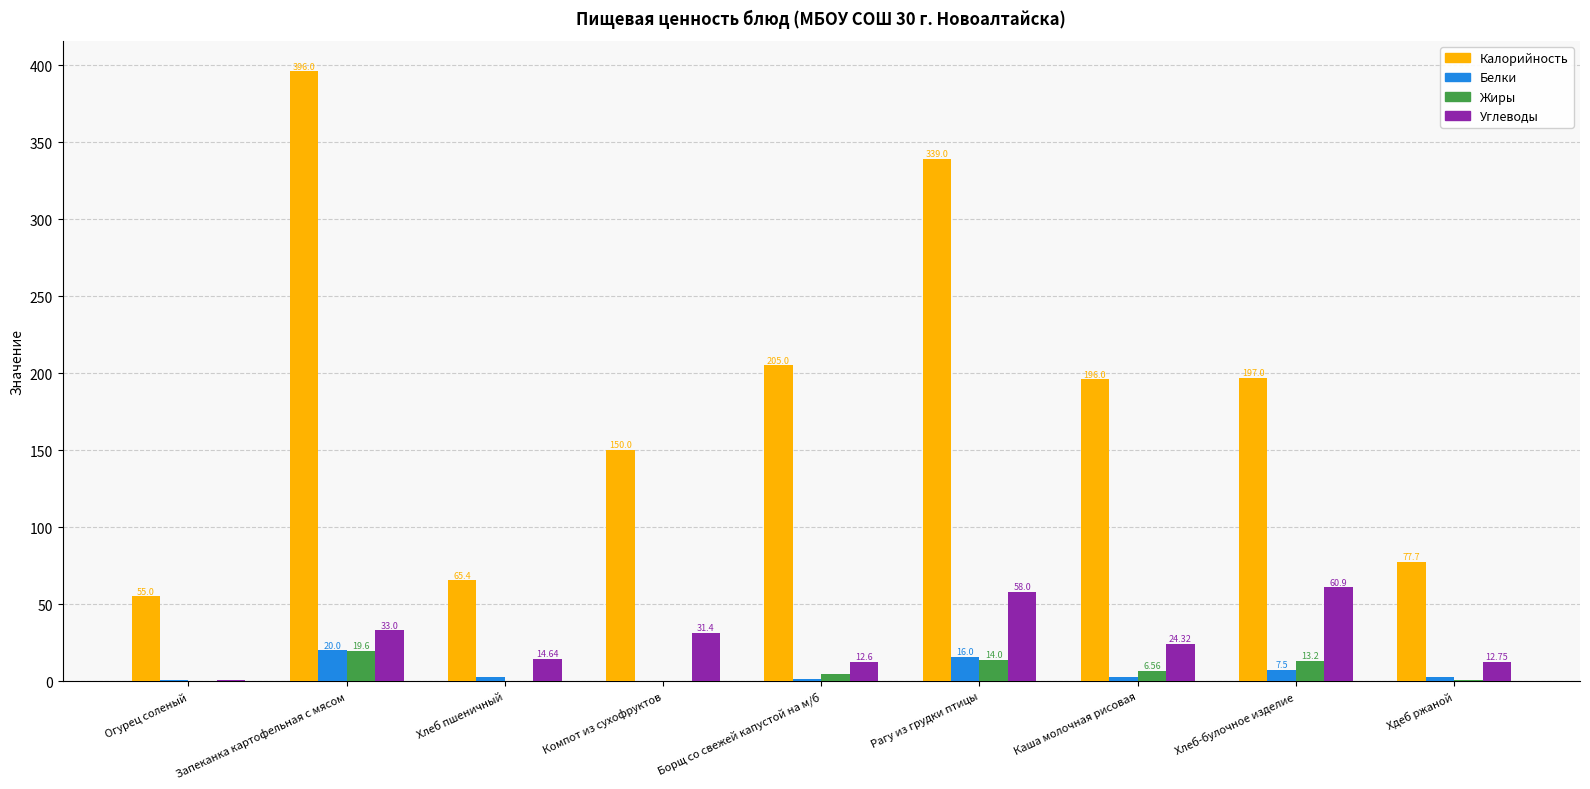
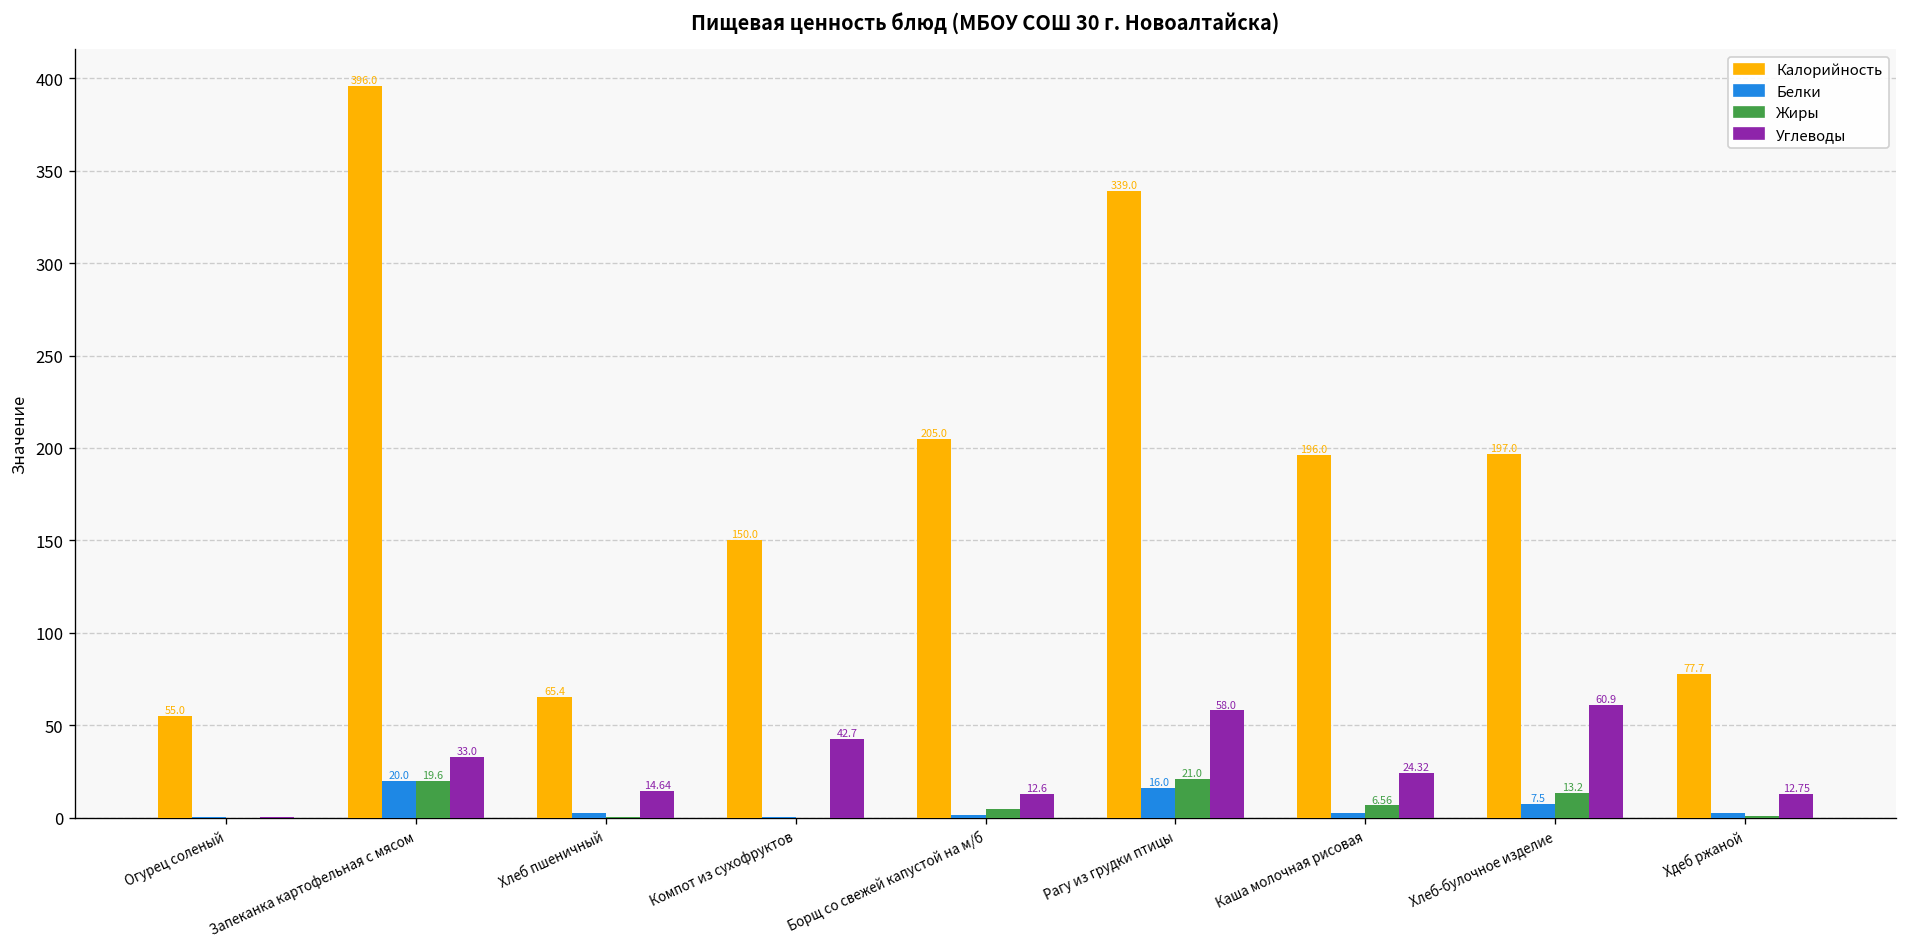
  {
    "Калорийность": {
      "Огурец соленый": 55.0,
      "Запеканка картофельная с мясом": 396.0,
      "Хлеб пшеничный": 65.4,
      "Компот из сухофруктов": 150.0,
      "Борщ со свежей капустой на м/б": 205.0,
      "Рагу из грудки птицы": 339.0,
      "Каша молочная рисовая": 196.0,
      "Хлеб-булочное изделие": 197.0,
      "Хдеб ржаной": 77.7
    },
    "Белки": {
      "Запеканка картофельная с мясом": 20.0,
      "Рагу из грудки птицы": 16.0,
      "Хлеб-булочное изделие": 7.5
    },
    "Жиры": {
      "Запеканка картофельная с мясом": 19.6,
-     "Рагу из грудки птицы": 14.0,
+     "Рагу из грудки птицы": 21.0,
      "Каша молочная рисовая": 6.56,
      "Хлеб-булочное изделие": 13.2
    },
    "Углеводы": {
      "Запеканка картофельная с мясом": 33.0,
      "Хлеб пшеничный": 14.64,
-     "Компот из сухофруктов": 31.4,
+     "Компот из сухофруктов": 42.7,
      "Борщ со свежей капустой на м/б": 12.6,
      "Рагу из грудки птицы": 58.0,
      "Каша молочная рисовая": 24.32,
      "Хлеб-булочное изделие": 60.9,
      "Хдеб ржаной": 12.75
    }
  }
